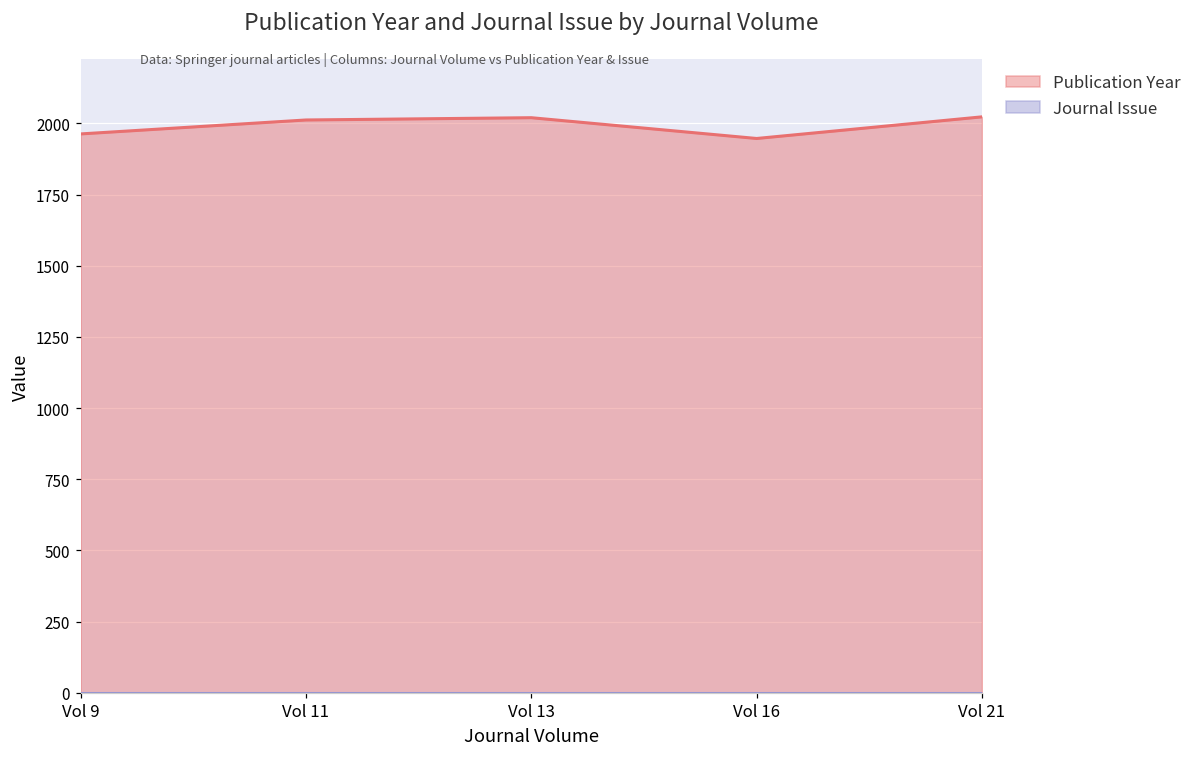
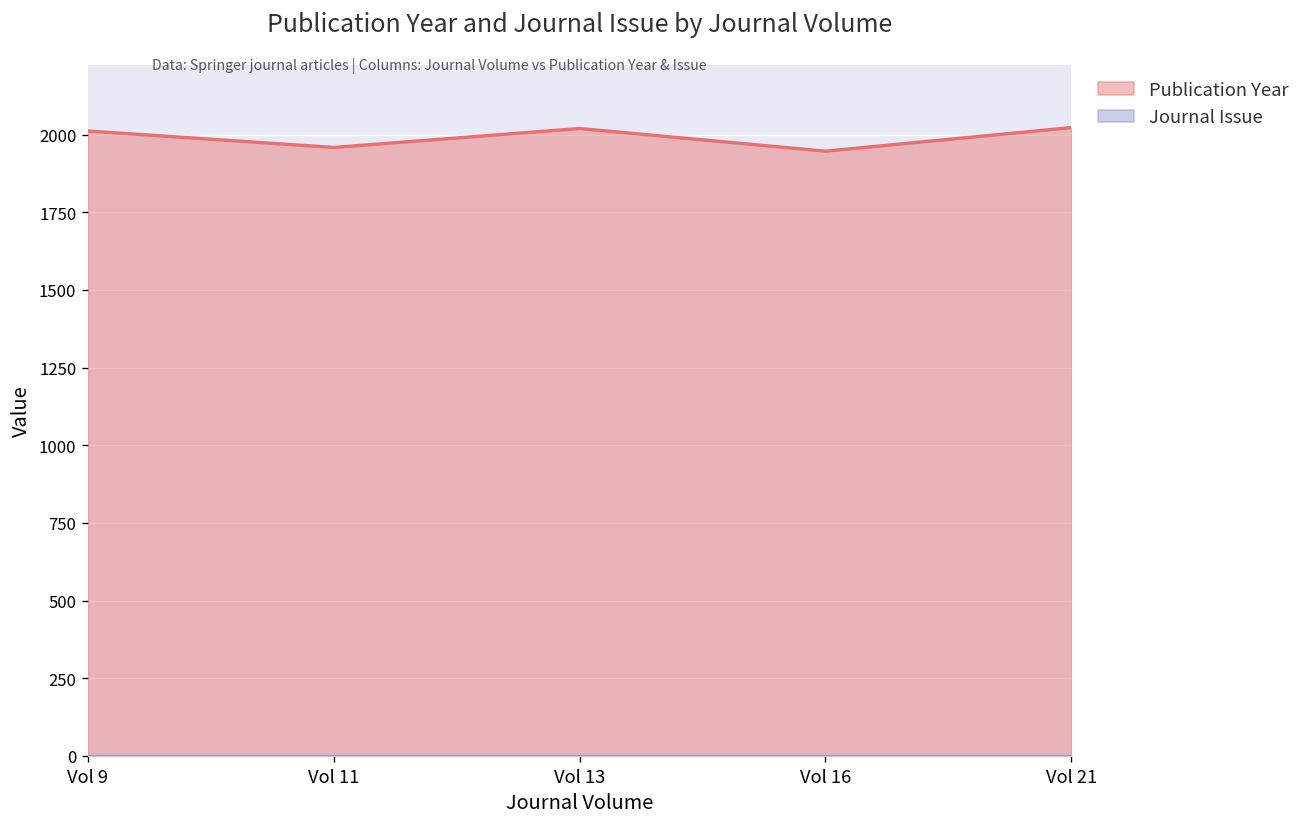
  {
    "Publication Year": {
-     "Vol 9": 1960,
-     "Vol 11": 2010,
+     "Vol 9": 2010,
+     "Vol 11": 1960,
      "Vol 13": 2020,
      "Vol 16": 1950,
      "Vol 21": 2020
    },
    "Journal Issue": {
      "Vol 9": 0,
      "Vol 11": 0,
      "Vol 13": 0,
      "Vol 16": 0,
      "Vol 21": 0
    }
  }
